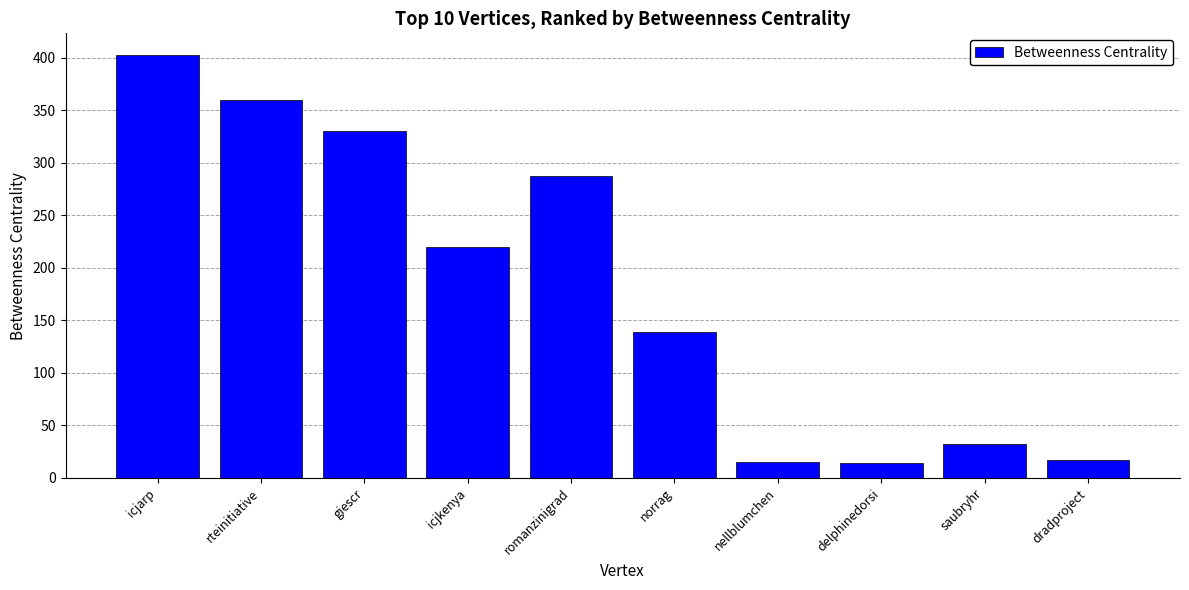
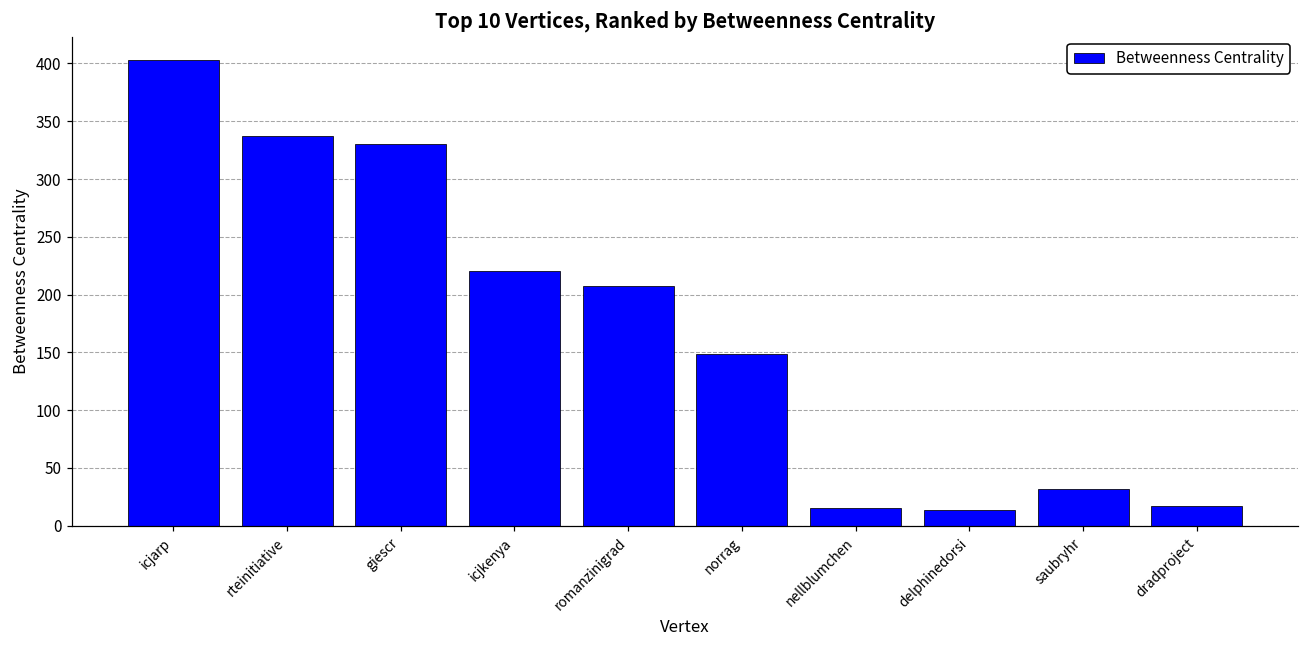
  {
    "icjarp": 403,
-   "rteinitiative": 360,
+   "rteinitiative": 337,
    "giescr": 331,
    "icjkenya": 220,
-   "romanzinigrad": 287,
-   "norrag": 139,
+   "romanzinigrad": 207,
+   "norrag": 148,
    "nellblumchen": 15,
    "delphinedorsi": 14,
    "saubryhr": 32,
    "dradproject": 17
  }
